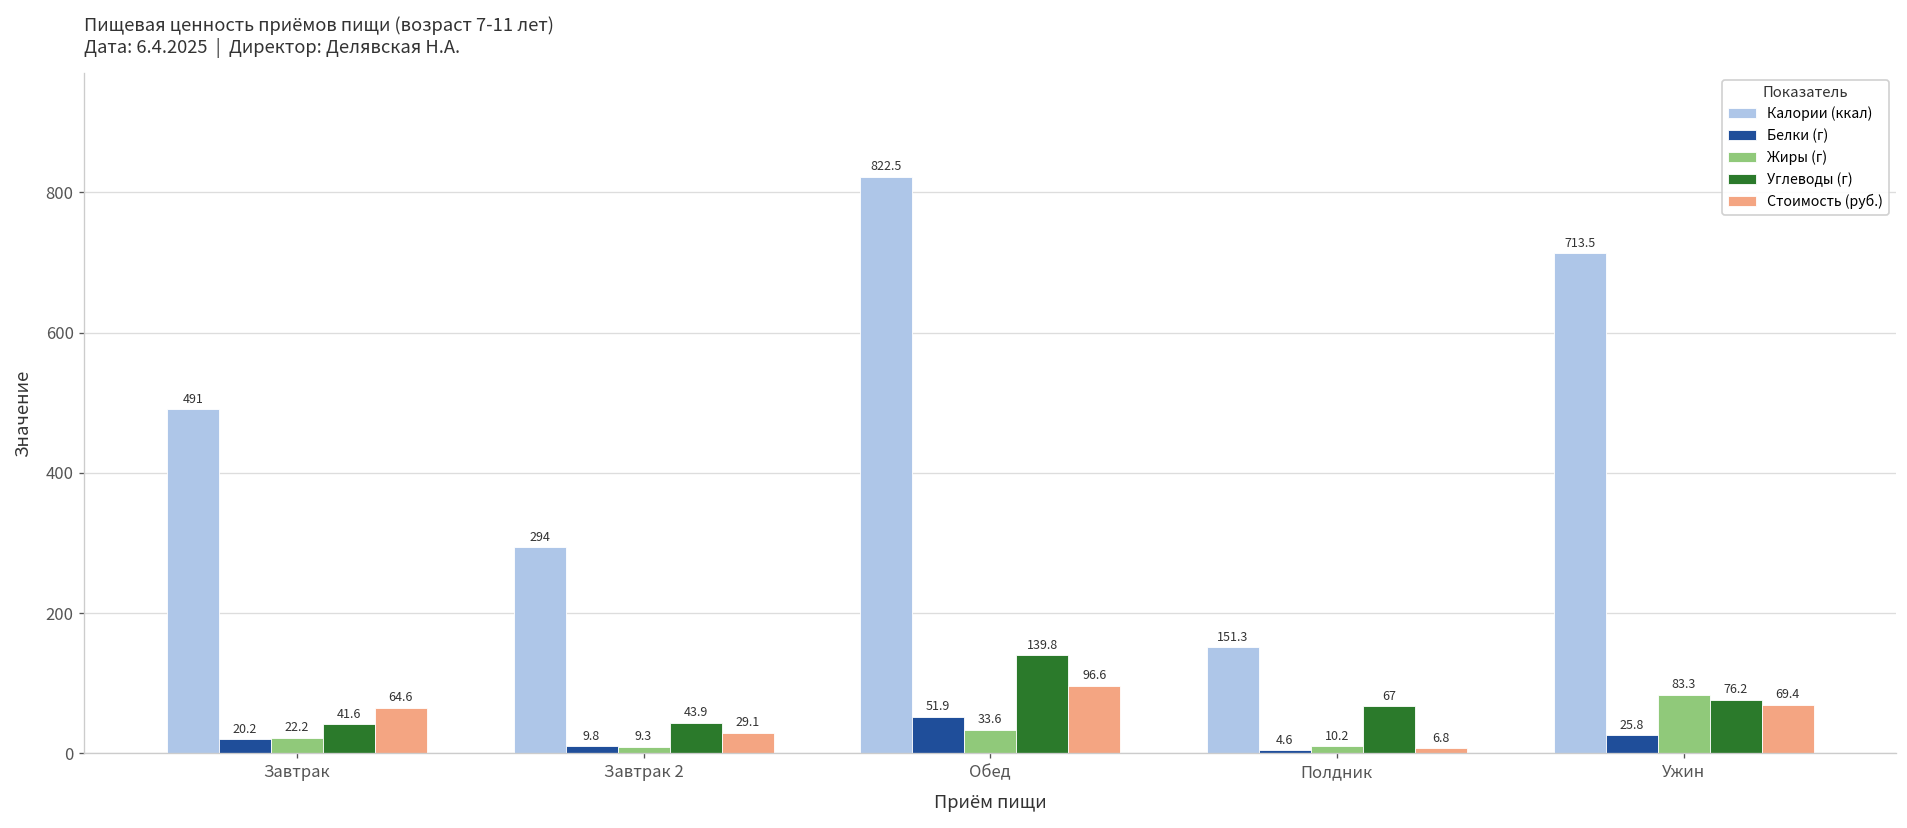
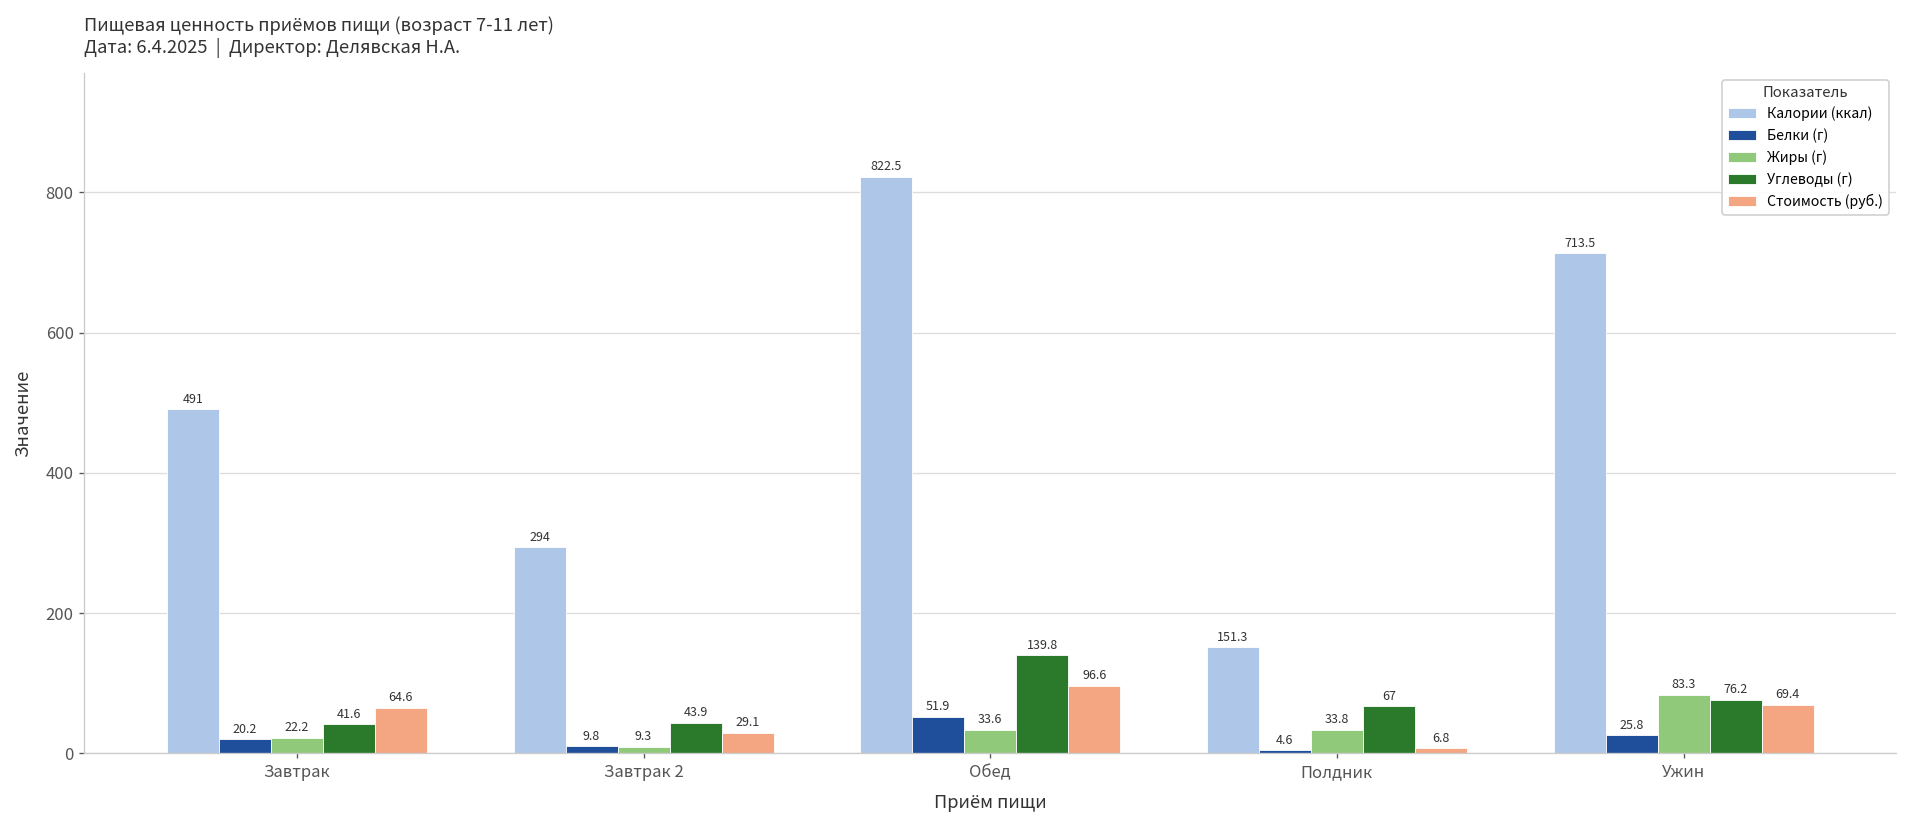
  {
    "Калории (ккал)": {
      "Завтрак": 491,
      "Завтрак 2": 294,
      "Обед": 822.5,
      "Полдник": 151.3,
      "Ужин": 713.5
    },
    "Белки (г)": {
      "Завтрак": 20.2,
      "Завтрак 2": 9.8,
      "Обед": 51.9,
      "Полдник": 4.6,
      "Ужин": 25.8
    },
    "Жиры (г)": {
      "Завтрак": 22.2,
      "Завтрак 2": 9.3,
      "Обед": 33.6,
-     "Полдник": 10.2,
+     "Полдник": 33.8,
      "Ужин": 83.3
    },
    "Углеводы (г)": {
      "Завтрак": 41.6,
      "Завтрак 2": 43.9,
      "Обед": 139.8,
      "Полдник": 67,
      "Ужин": 76.2
    },
    "Стоимость (руб.)": {
      "Завтрак": 64.6,
      "Завтрак 2": 29.1,
      "Обед": 96.6,
      "Полдник": 6.8,
      "Ужин": 69.4
    }
  }
